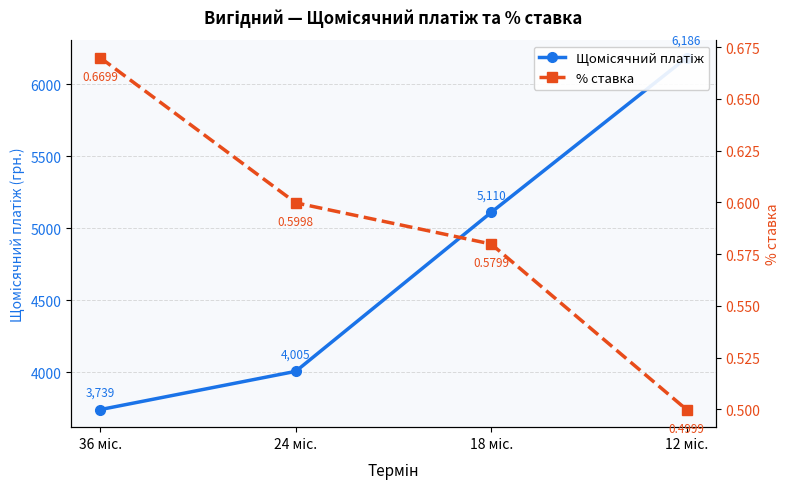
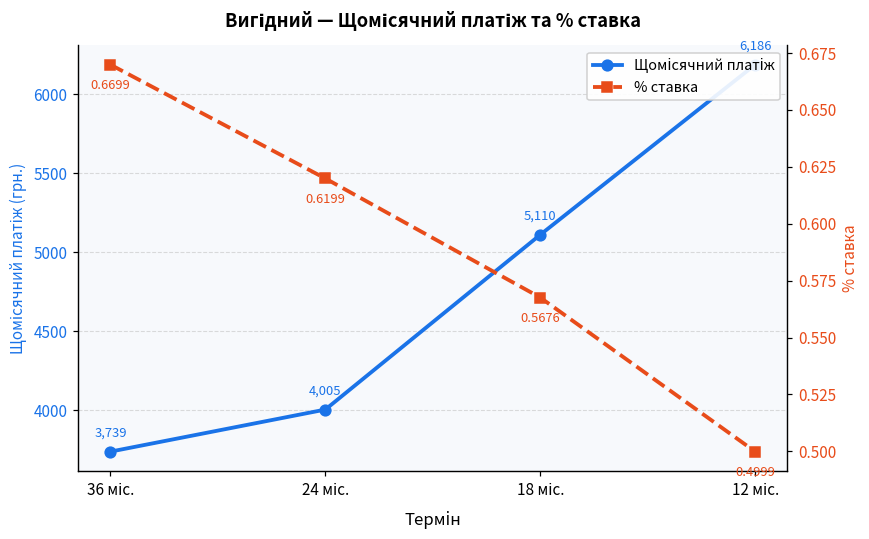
  {
    "Щомісячний платіж": {
      "36 міс.": "3,739",
      "24 міс.": "4,005",
      "18 міс.": "5,110"
    },
    "% ставка": {
      "36 міс.": "0.6699",
-     "24 міс.": "0.5998",
-     "18 міс.": "0.5799",
+     "24 міс.": "0.6199",
+     "18 міс.": "0.5676",
      "12 міс.": "0.4999"
    }
  }
